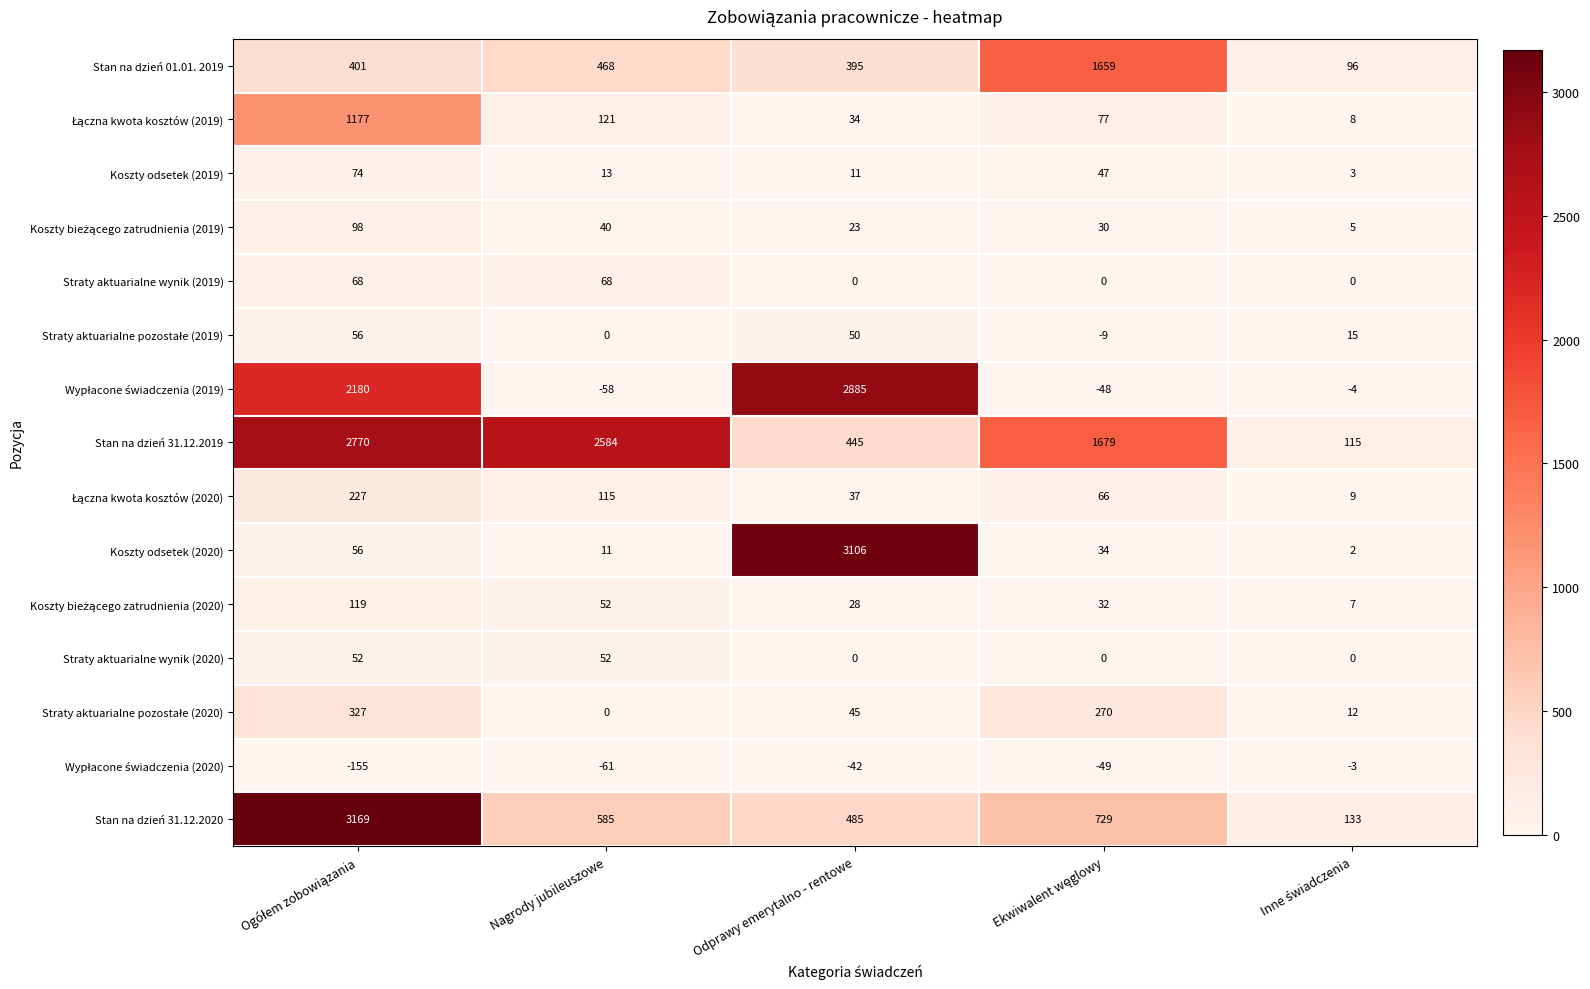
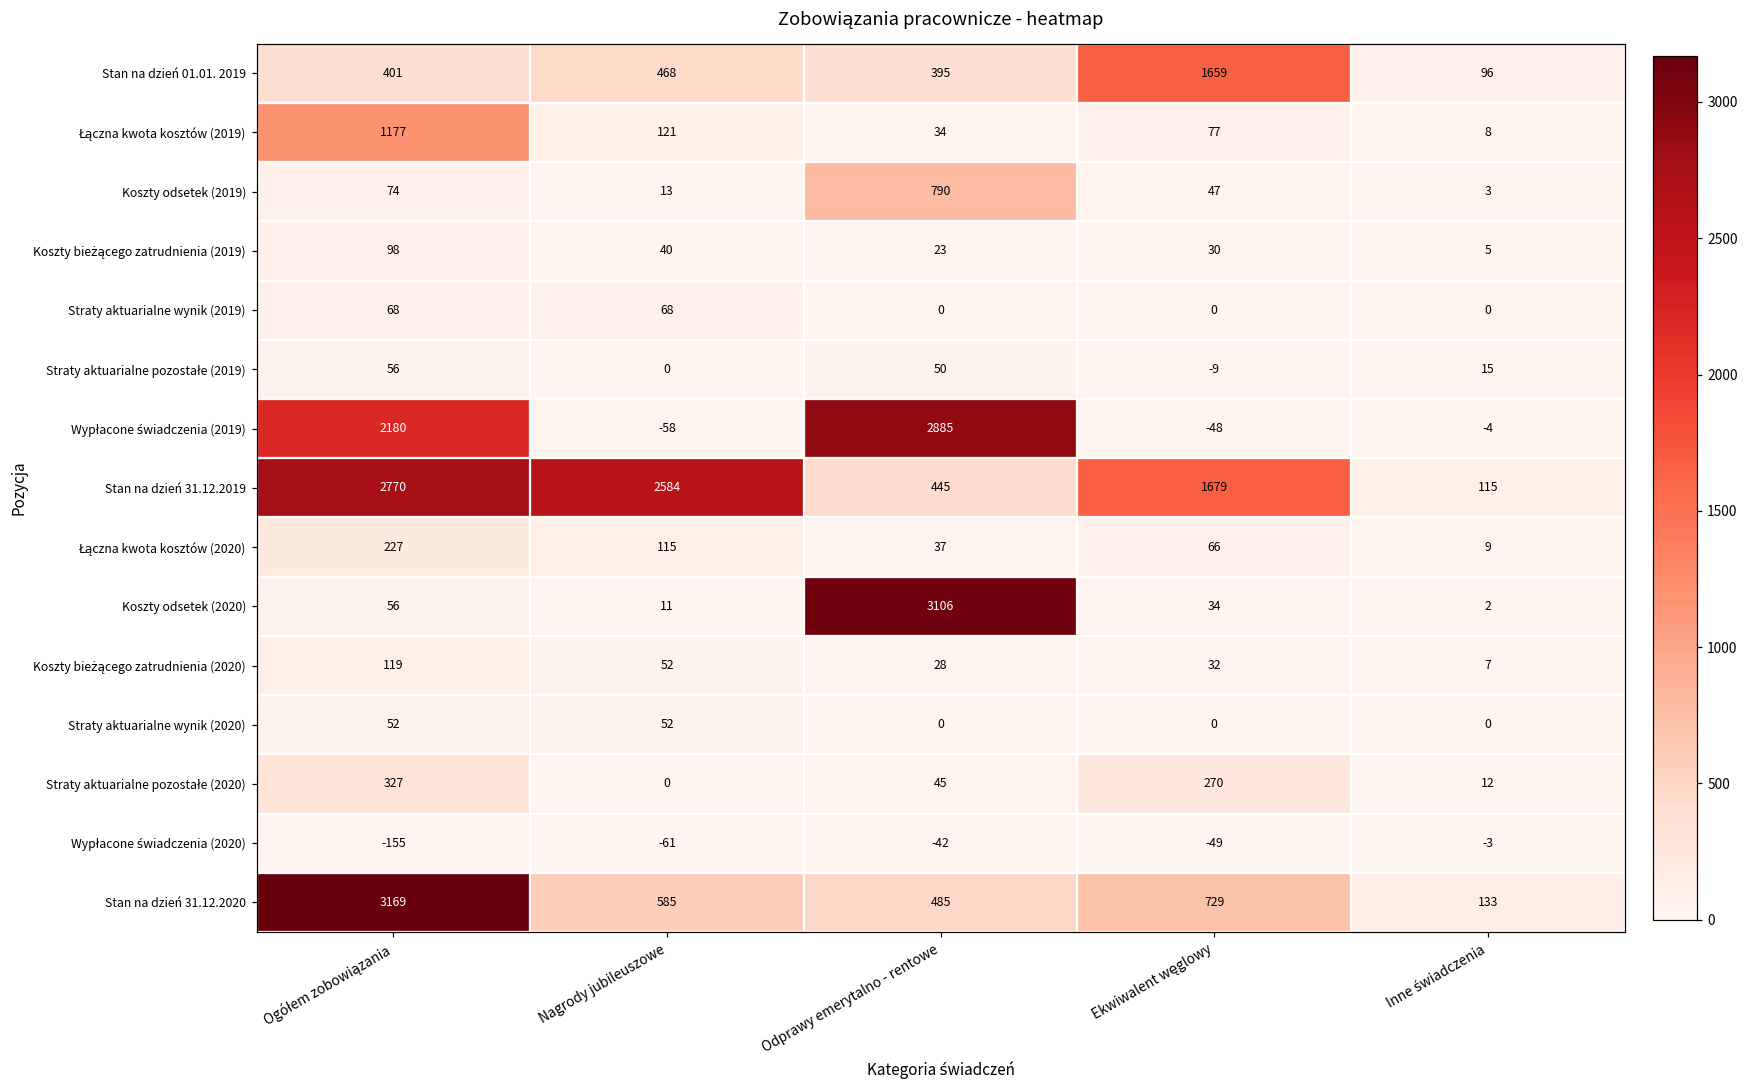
  {
    "Stan na dzień 01.01. 2019": {
      "Ogółem zobowiązania": 401,
      "Nagrody jubileuszowe": 468,
      "Odprawy emerytalno - rentowe": 395,
      "Ekwiwalent węglowy": 1659,
      "Inne świadczenia": 96
    },
    "Łączna kwota kosztów (2019)": {
      "Ogółem zobowiązania": 1177,
      "Nagrody jubileuszowe": 121,
      "Odprawy emerytalno - rentowe": 34,
      "Ekwiwalent węglowy": 77,
      "Inne świadczenia": 8
    },
    "Koszty odsetek (2019)": {
      "Ogółem zobowiązania": 74,
      "Nagrody jubileuszowe": 13,
-     "Odprawy emerytalno - rentowe": 11,
+     "Odprawy emerytalno - rentowe": 790,
      "Ekwiwalent węglowy": 47,
      "Inne świadczenia": 3
    },
    "Koszty bieżącego zatrudnienia (2019)": {
      "Ogółem zobowiązania": 98,
      "Nagrody jubileuszowe": 40,
      "Odprawy emerytalno - rentowe": 23,
      "Ekwiwalent węglowy": 30,
      "Inne świadczenia": 5
    },
    "Straty aktuarialne wynik (2019)": {
      "Ogółem zobowiązania": 68,
      "Nagrody jubileuszowe": 68,
      "Odprawy emerytalno - rentowe": 0,
      "Ekwiwalent węglowy": 0,
      "Inne świadczenia": 0
    },
    "Straty aktuarialne pozostałe (2019)": {
      "Ogółem zobowiązania": 56,
      "Nagrody jubileuszowe": 0,
      "Odprawy emerytalno - rentowe": 50,
      "Ekwiwalent węglowy": -9,
      "Inne świadczenia": 15
    },
    "Wypłacone świadczenia (2019)": {
      "Ogółem zobowiązania": 2180,
      "Nagrody jubileuszowe": -58,
      "Odprawy emerytalno - rentowe": 2885,
      "Ekwiwalent węglowy": -48,
      "Inne świadczenia": -4
    },
    "Stan na dzień 31.12.2019": {
      "Ogółem zobowiązania": 2770,
      "Nagrody jubileuszowe": 2584,
      "Odprawy emerytalno - rentowe": 445,
      "Ekwiwalent węglowy": 1679,
      "Inne świadczenia": 115
    },
    "Łączna kwota kosztów (2020)": {
      "Ogółem zobowiązania": 227,
      "Nagrody jubileuszowe": 115,
      "Odprawy emerytalno - rentowe": 37,
      "Ekwiwalent węglowy": 66,
      "Inne świadczenia": 9
    },
    "Koszty odsetek (2020)": {
      "Ogółem zobowiązania": 56,
      "Nagrody jubileuszowe": 11,
      "Odprawy emerytalno - rentowe": 3106,
      "Ekwiwalent węglowy": 34,
      "Inne świadczenia": 2
    },
    "Koszty bieżącego zatrudnienia (2020)": {
      "Ogółem zobowiązania": 119,
      "Nagrody jubileuszowe": 52,
      "Odprawy emerytalno - rentowe": 28,
      "Ekwiwalent węglowy": 32,
      "Inne świadczenia": 7
    },
    "Straty aktuarialne wynik (2020)": {
      "Ogółem zobowiązania": 52,
      "Nagrody jubileuszowe": 52,
      "Odprawy emerytalno - rentowe": 0,
      "Ekwiwalent węglowy": 0,
      "Inne świadczenia": 0
    },
    "Straty aktuarialne pozostałe (2020)": {
      "Ogółem zobowiązania": 327,
      "Nagrody jubileuszowe": 0,
      "Odprawy emerytalno - rentowe": 45,
      "Ekwiwalent węglowy": 270,
      "Inne świadczenia": 12
    },
    "Wypłacone świadczenia (2020)": {
      "Ogółem zobowiązania": -155,
      "Nagrody jubileuszowe": -61,
      "Odprawy emerytalno - rentowe": -42,
      "Ekwiwalent węglowy": -49,
      "Inne świadczenia": -3
    },
    "Stan na dzień 31.12.2020": {
      "Ogółem zobowiązania": 3169,
      "Nagrody jubileuszowe": 585,
      "Odprawy emerytalno - rentowe": 485,
      "Ekwiwalent węglowy": 729,
      "Inne świadczenia": 133
    }
  }
